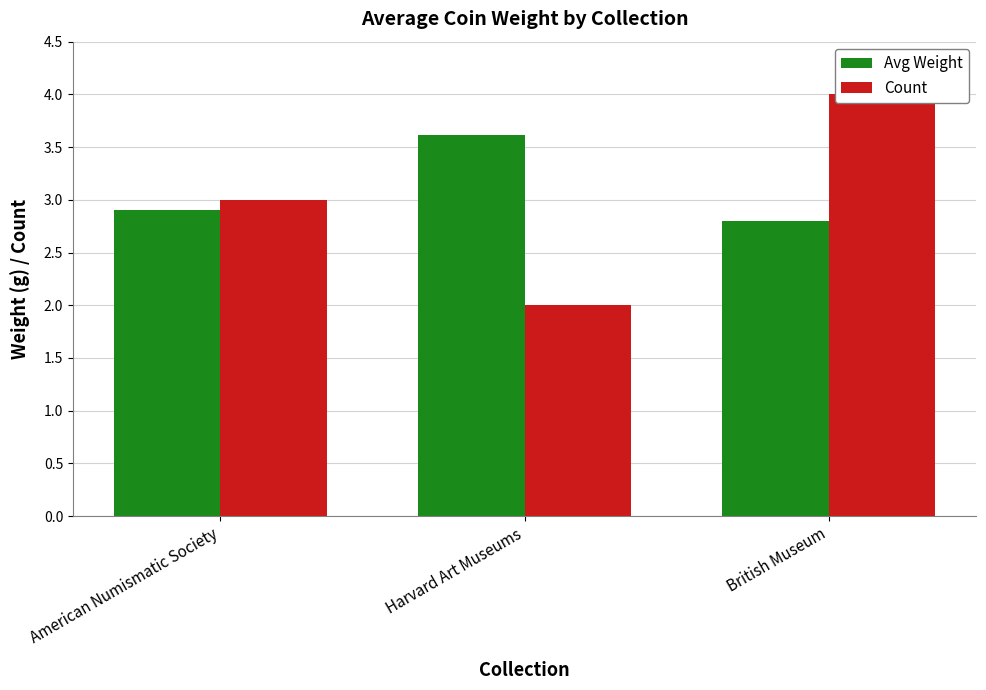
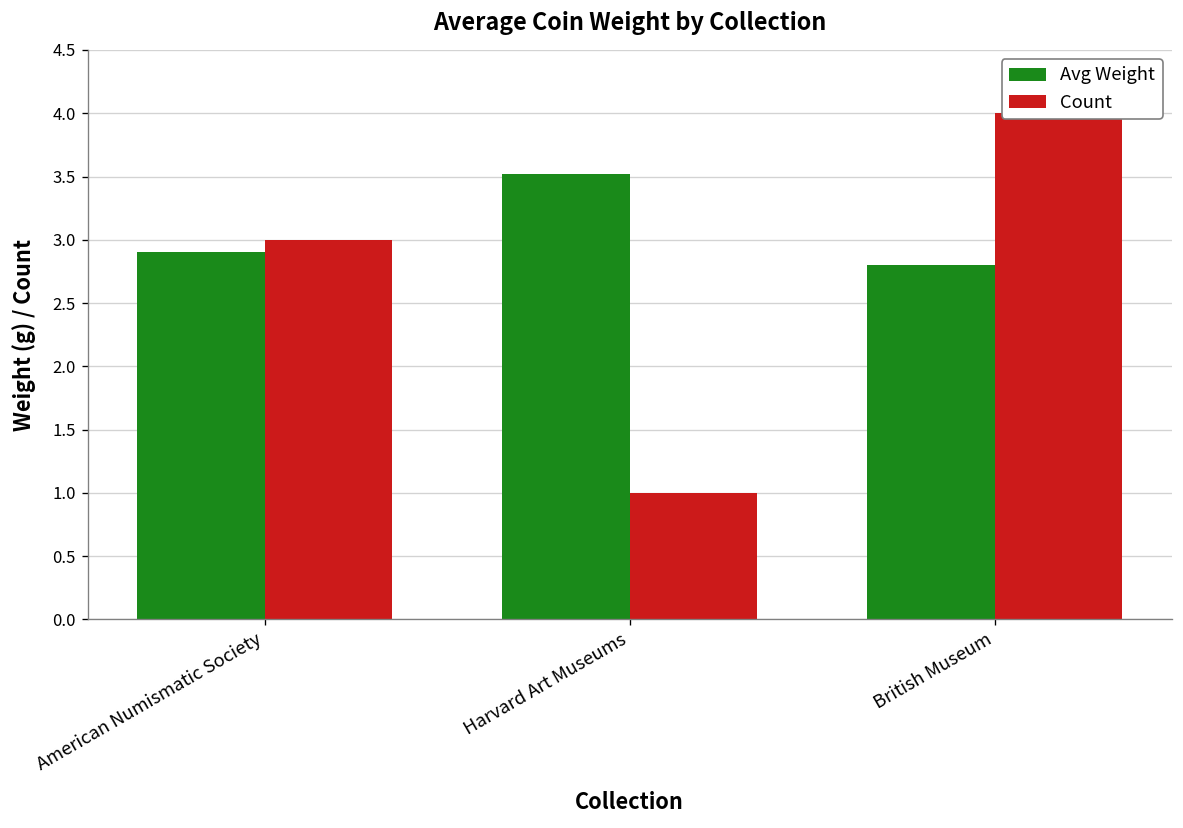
  {
    "Avg Weight": {
      "American Numismatic Society": 2.90,
-     "Harvard Art Museums": 3.61,
+     "Harvard Art Museums": 3.52,
      "British Museum": 2.80
    },
    "Count": {
      "American Numismatic Society": 3,
-     "Harvard Art Museums": 2
+     "Harvard Art Museums": 1
    }
  }
